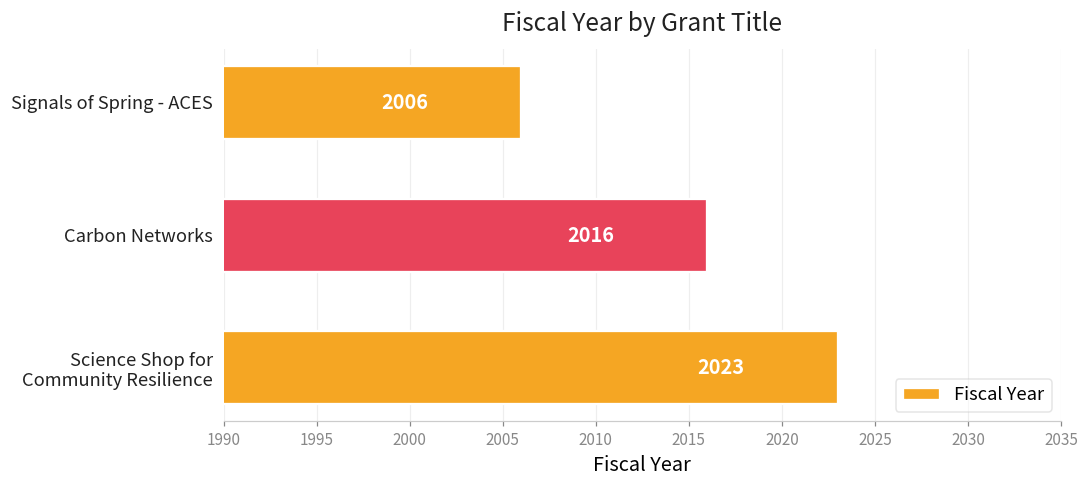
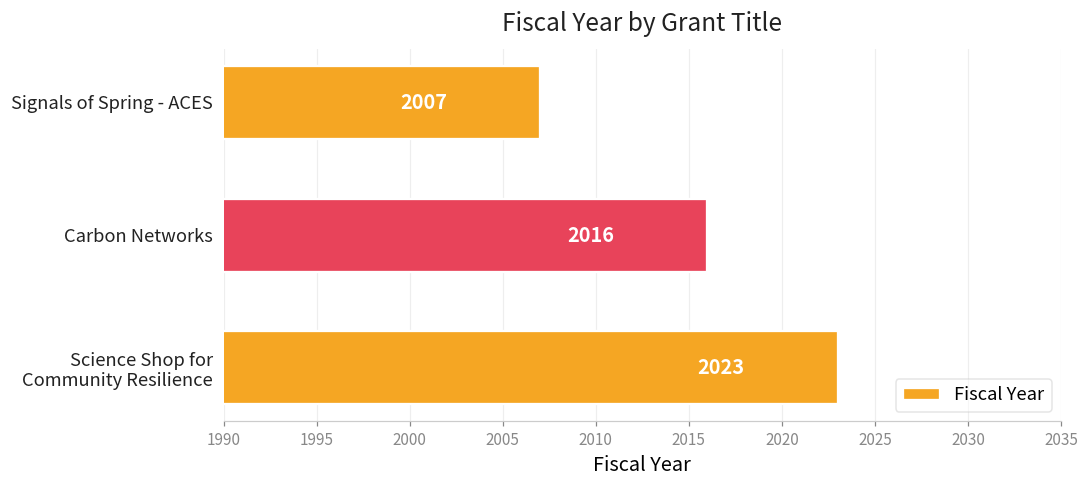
  {
-   "Signals of Spring - ACES": 2006,
+   "Signals of Spring - ACES": 2007,
    "Carbon Networks": 2016,
    "Science Shop for Community Resilience": 2023
  }
